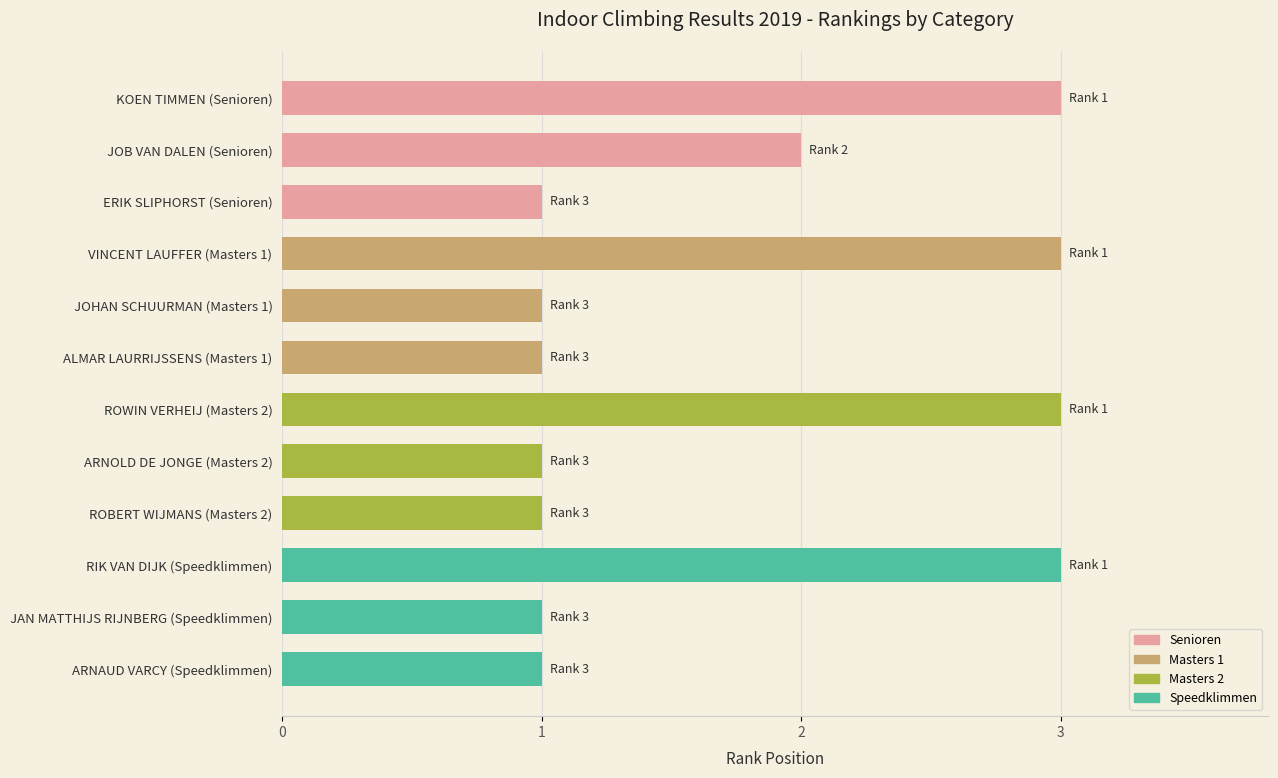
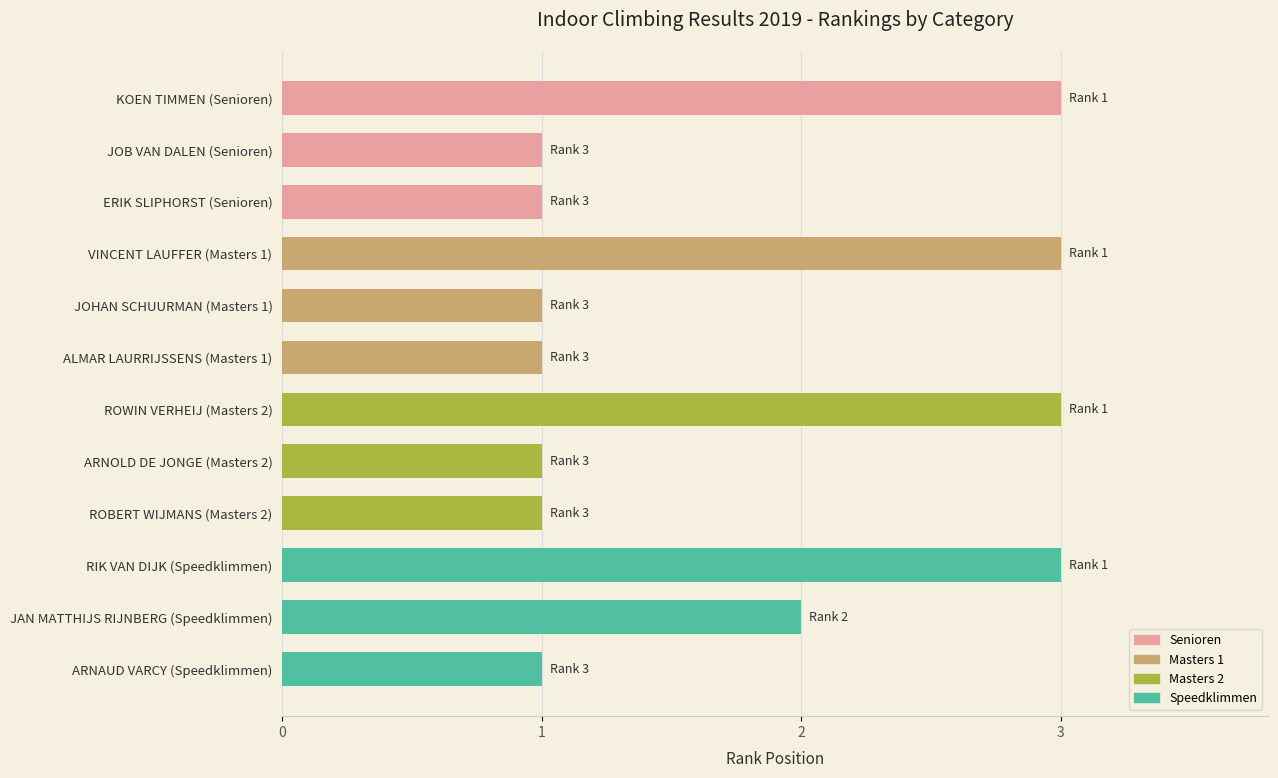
  {
-   "JOB VAN DALEN (Senioren)": 2,
-   "JAN MATTHIJS RIJNBERG (Speedklimmen)": 3
+   "JOB VAN DALEN (Senioren)": 3,
+   "JAN MATTHIJS RIJNBERG (Speedklimmen)": 2
  }
